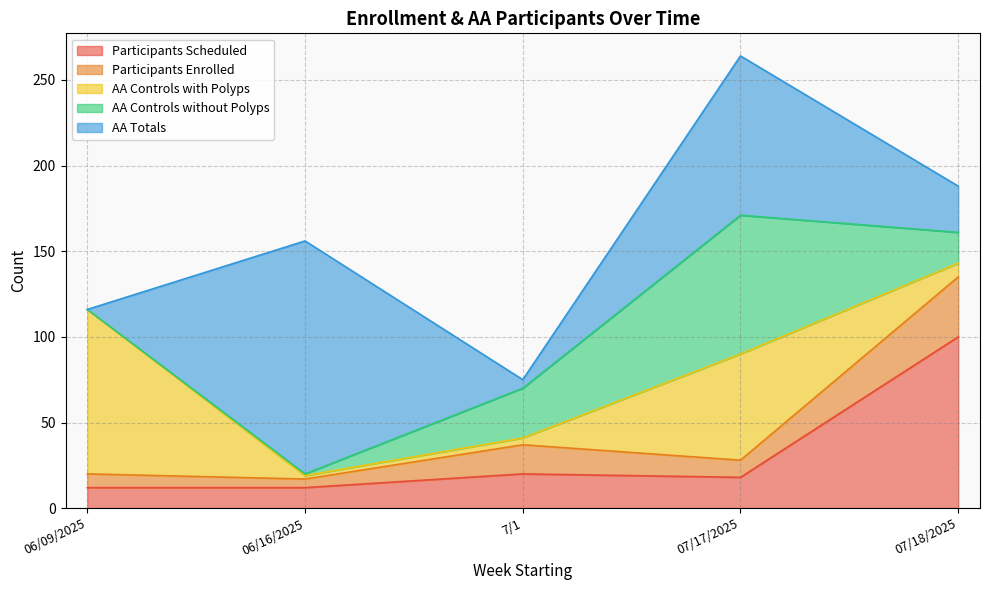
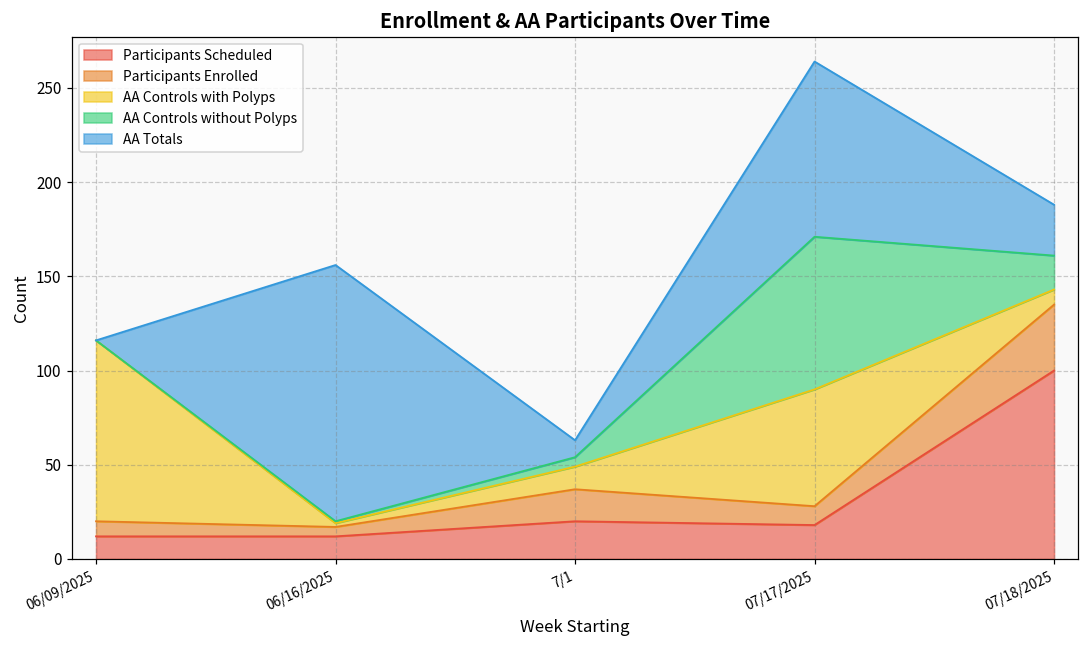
  {
    "AA Controls with Polyps": {
-     "7/1": 4,
+     "7/1": 12,
      "07/17/2025": 62,
      "07/18/2025": 8
    },
    "AA Controls without Polyps": {
-     "7/1": 29,
+     "7/1": 5,
      "07/17/2025": 81,
      "07/18/2025": 18
    },
    "AA Totals": {
      "06/16/2025": 136,
-     "7/1": 5,
+     "7/1": 9,
      "07/17/2025": 93,
      "07/18/2025": 27
    }
  }
